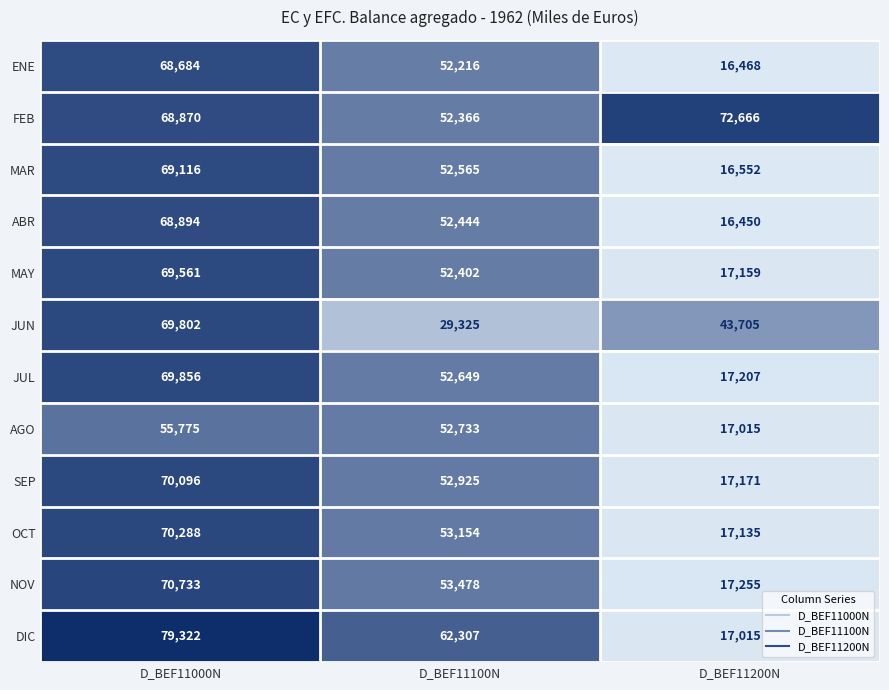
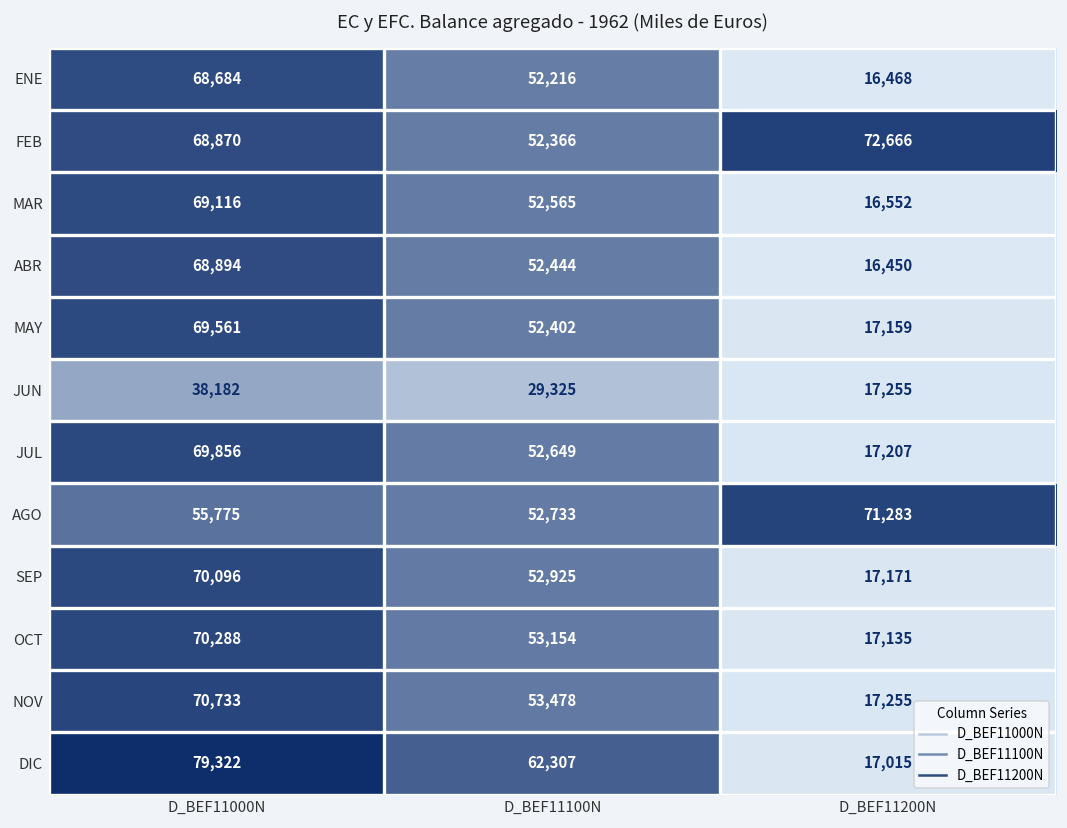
  {
    "ENE": {
      "D_BEF11000N": "68,684",
      "D_BEF11100N": "52,216",
      "D_BEF11200N": "16,468"
    },
    "FEB": {
      "D_BEF11000N": "68,870",
      "D_BEF11100N": "52,366",
      "D_BEF11200N": "72,666"
    },
    "MAR": {
      "D_BEF11000N": "69,116",
      "D_BEF11100N": "52,565",
      "D_BEF11200N": "16,552"
    },
    "ABR": {
      "D_BEF11000N": "68,894",
      "D_BEF11100N": "52,444",
      "D_BEF11200N": "16,450"
    },
    "MAY": {
      "D_BEF11000N": "69,561",
      "D_BEF11100N": "52,402",
      "D_BEF11200N": "17,159"
    },
    "JUN": {
-     "D_BEF11000N": "69,802",
+     "D_BEF11000N": "38,182",
      "D_BEF11100N": "29,325",
-     "D_BEF11200N": "43,705"
+     "D_BEF11200N": "17,255"
    },
    "JUL": {
      "D_BEF11000N": "69,856",
      "D_BEF11100N": "52,649",
      "D_BEF11200N": "17,207"
    },
    "AGO": {
      "D_BEF11000N": "55,775",
      "D_BEF11100N": "52,733",
-     "D_BEF11200N": "17,015"
+     "D_BEF11200N": "71,283"
    },
    "SEP": {
      "D_BEF11000N": "70,096",
      "D_BEF11100N": "52,925",
      "D_BEF11200N": "17,171"
    },
    "OCT": {
      "D_BEF11000N": "70,288",
      "D_BEF11100N": "53,154",
      "D_BEF11200N": "17,135"
    },
    "NOV": {
      "D_BEF11000N": "70,733",
      "D_BEF11100N": "53,478",
      "D_BEF11200N": "17,255"
    },
    "DIC": {
      "D_BEF11000N": "79,322",
      "D_BEF11100N": "62,307",
      "D_BEF11200N": "17,015"
    }
  }
